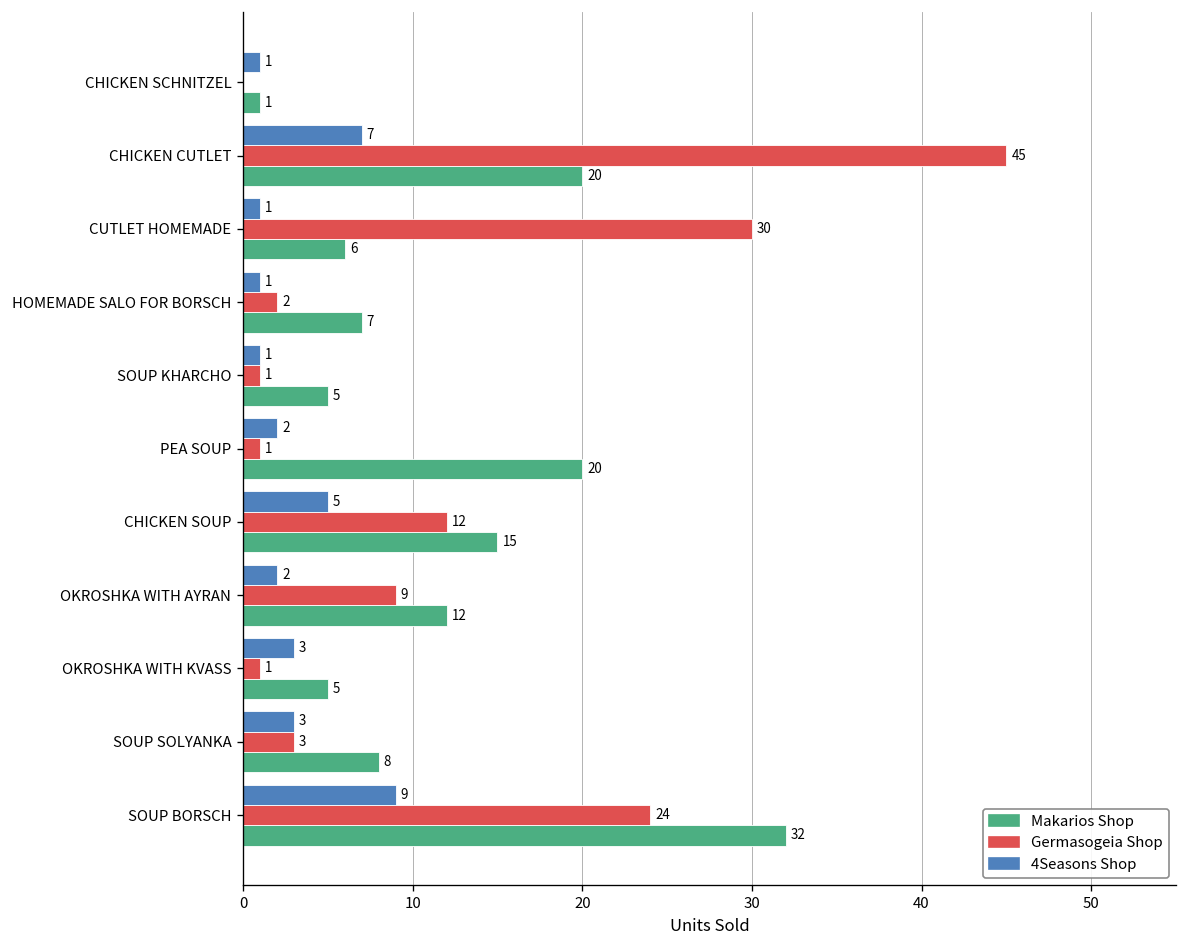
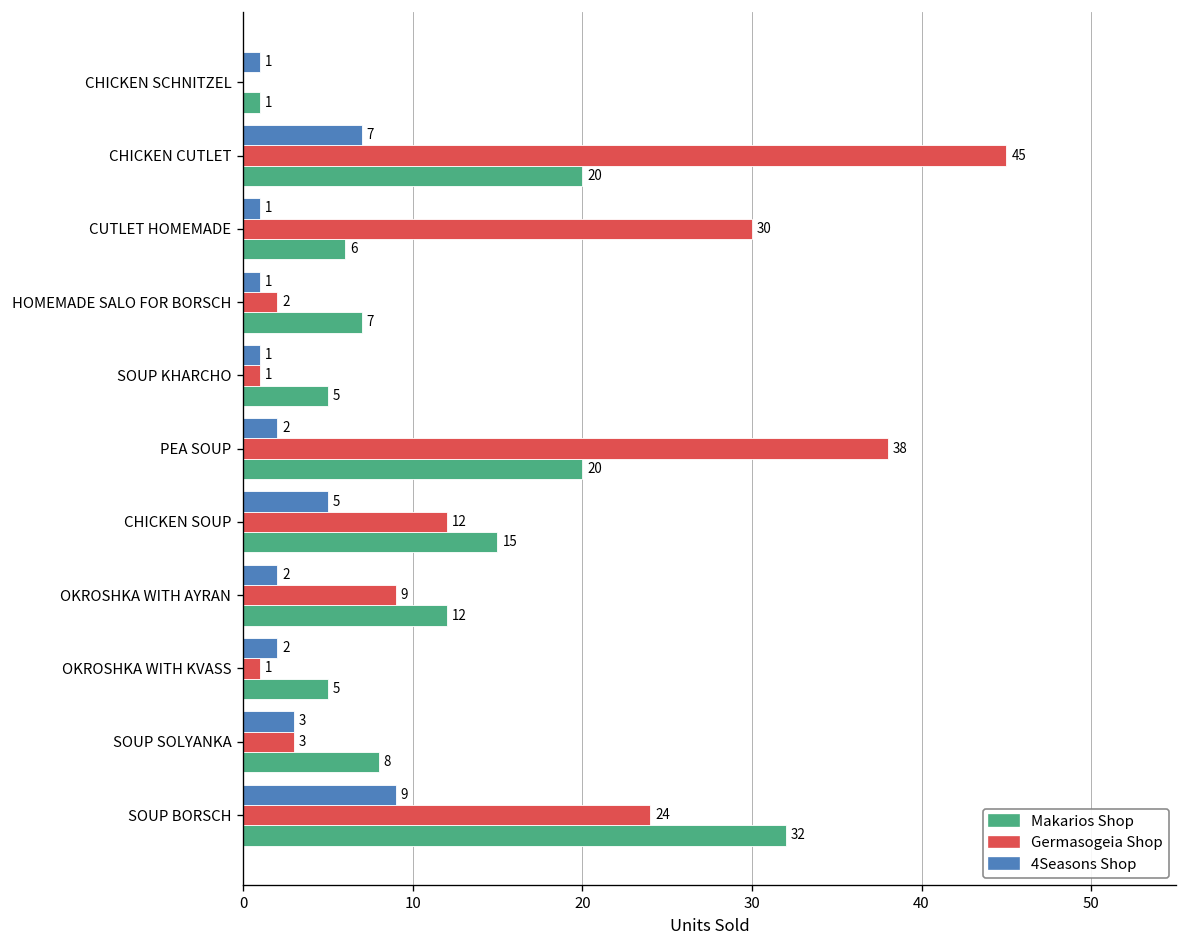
  {
    "Makarios Shop": {
      "CHICKEN SCHNITZEL": 1,
      "CHICKEN CUTLET": 20,
      "CUTLET HOMEMADE": 6,
      "HOMEMADE SALO FOR BORSCH": 7,
      "SOUP KHARCHO": 5,
      "PEA SOUP": 20,
      "CHICKEN SOUP": 15,
      "OKROSHKA WITH AYRAN": 12,
      "OKROSHKA WITH KVASS": 5,
      "SOUP SOLYANKA": 8,
      "SOUP BORSCH": 32
    },
    "Germasogeia Shop": {
      "CHICKEN CUTLET": 45,
      "CUTLET HOMEMADE": 30,
      "HOMEMADE SALO FOR BORSCH": 2,
      "SOUP KHARCHO": 1,
-     "PEA SOUP": 1,
+     "PEA SOUP": 38,
      "CHICKEN SOUP": 12,
      "OKROSHKA WITH AYRAN": 9,
      "OKROSHKA WITH KVASS": 1,
      "SOUP SOLYANKA": 3,
      "SOUP BORSCH": 24
    },
    "4Seasons Shop": {
      "CHICKEN SCHNITZEL": 1,
      "CHICKEN CUTLET": 7,
      "CUTLET HOMEMADE": 1,
      "HOMEMADE SALO FOR BORSCH": 1,
      "SOUP KHARCHO": 1,
      "PEA SOUP": 2,
      "CHICKEN SOUP": 5,
      "OKROSHKA WITH AYRAN": 2,
-     "OKROSHKA WITH KVASS": 3,
+     "OKROSHKA WITH KVASS": 2,
      "SOUP SOLYANKA": 3,
      "SOUP BORSCH": 9
    }
  }
